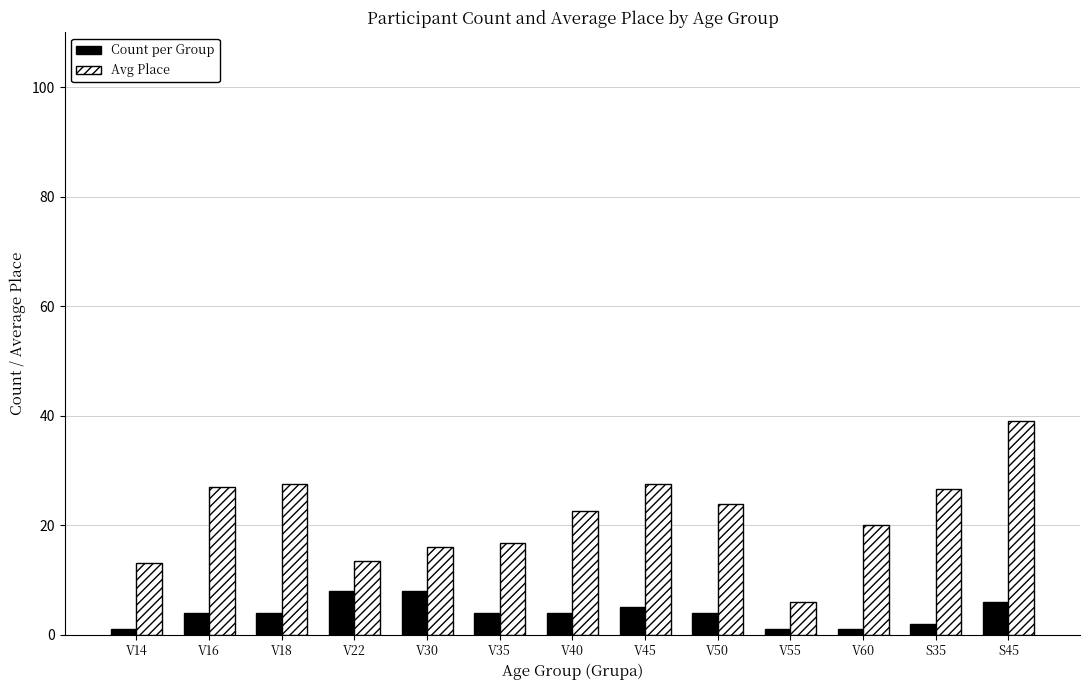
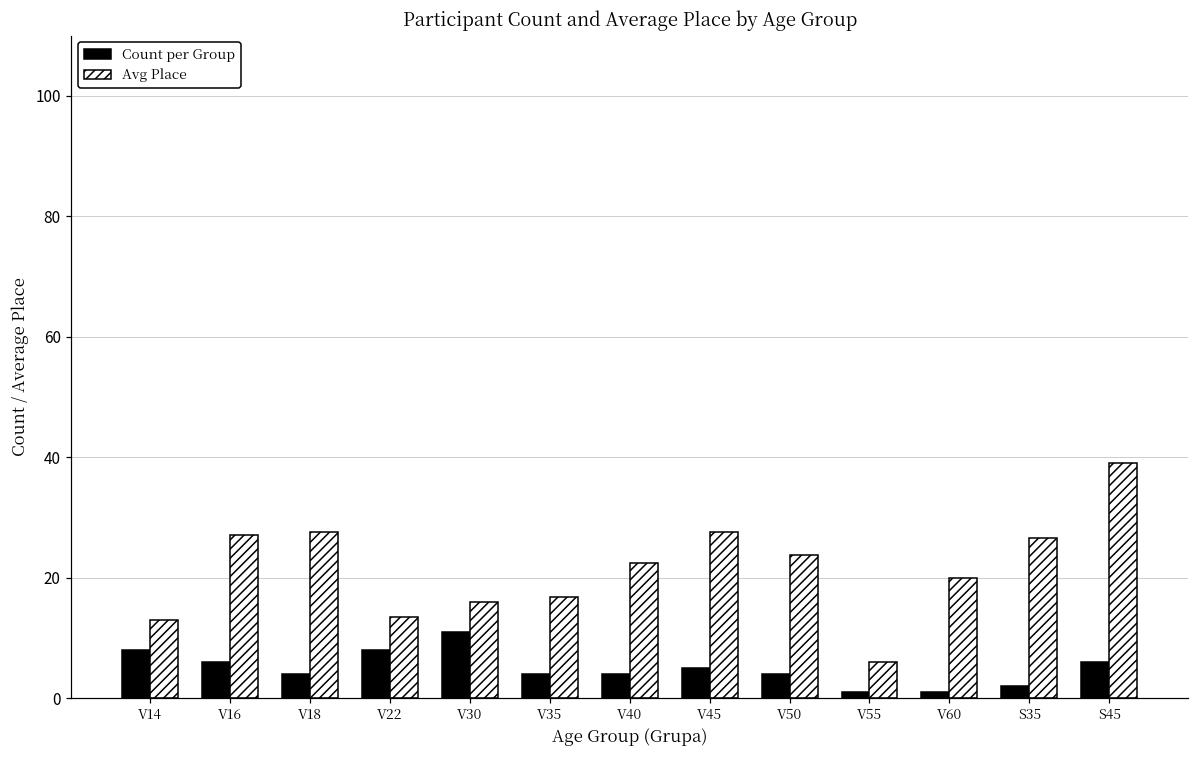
  {
    "Count per Group": {
-     "V14": 1,
-     "V16": 4,
+     "V14": 8,
+     "V16": 6,
      "V18": 4,
      "V22": 8,
-     "V30": 8,
+     "V30": 11,
      "V35": 4,
      "V40": 4,
      "V45": 5,
      "V50": 4,
      "V55": 1,
      "V60": 1,
      "S35": 2,
      "S45": 6
    },
    "Avg Place": {
      "V14": 13,
      "V16": 27,
      "V18": 28,
      "V22": 13,
      "V30": 16,
      "V35": 17,
      "V40": 23,
      "V45": 28,
      "V50": 24,
      "V55": 6,
      "V60": 20,
      "S35": 27,
      "S45": 39
    }
  }
